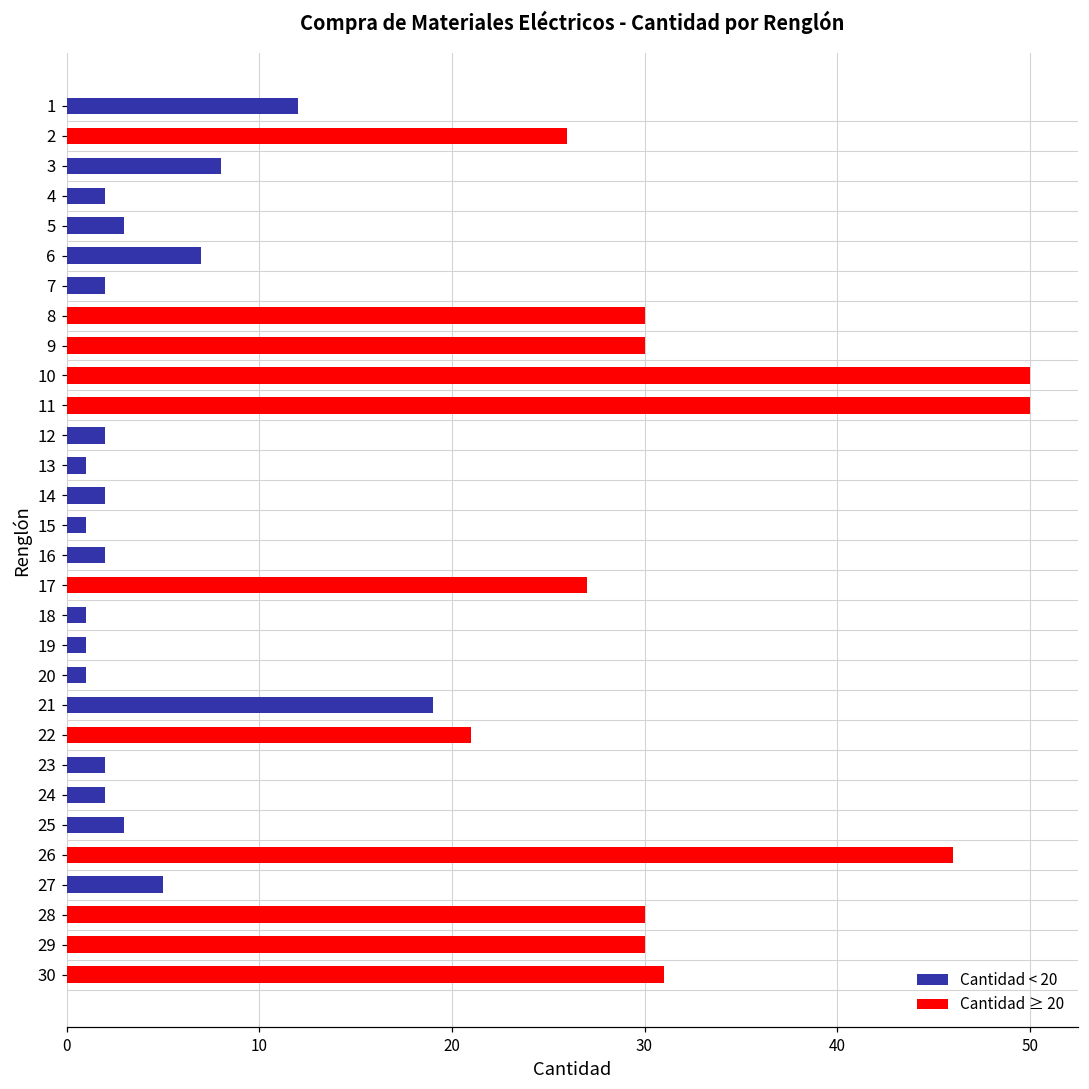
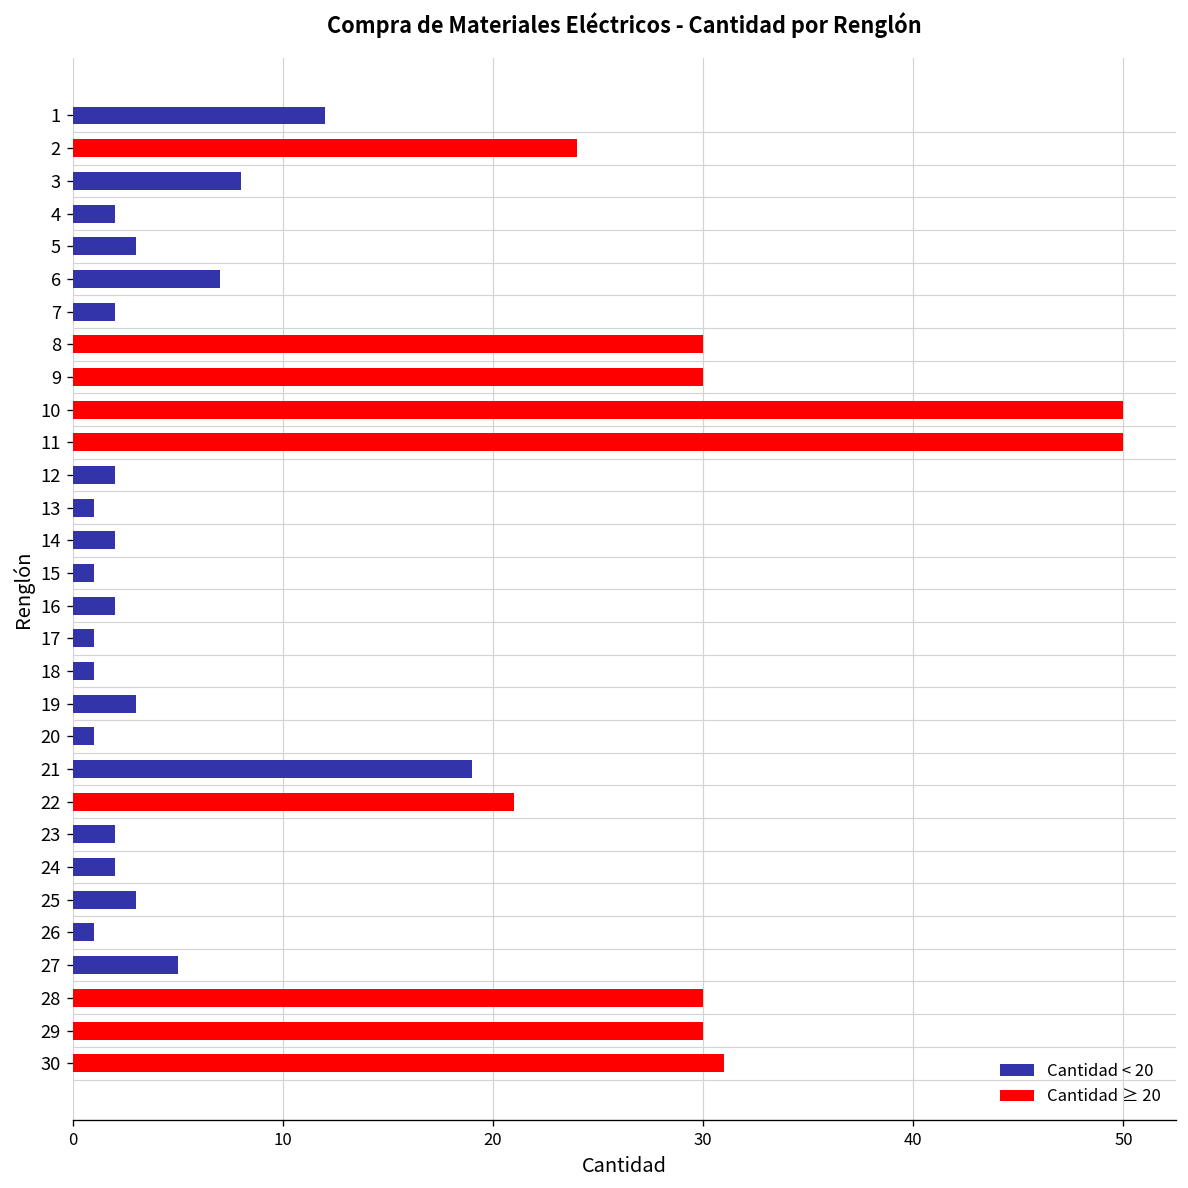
  {
    "1": 12,
-   "2": 26,
+   "2": 24,
    "3": 8,
    "4": 2,
    "5": 3,
    "6": 7,
    "7": 2,
    "8": 30,
    "9": 30,
    "10": 50,
    "11": 50,
    "12": 2,
    "13": 1,
    "14": 2,
    "15": 1,
    "16": 2,
-   "17": 27,
+   "17": 1,
    "18": 1,
-   "19": 1,
+   "19": 3,
    "20": 1,
    "21": 19,
    "22": 21,
    "23": 2,
    "24": 2,
    "25": 3,
-   "26": 46,
+   "26": 1,
    "27": 5,
    "28": 30,
    "29": 30,
    "30": 31
  }
